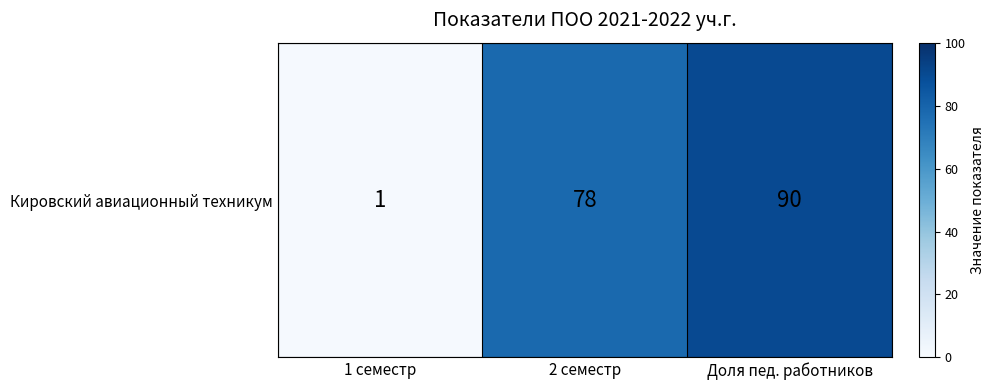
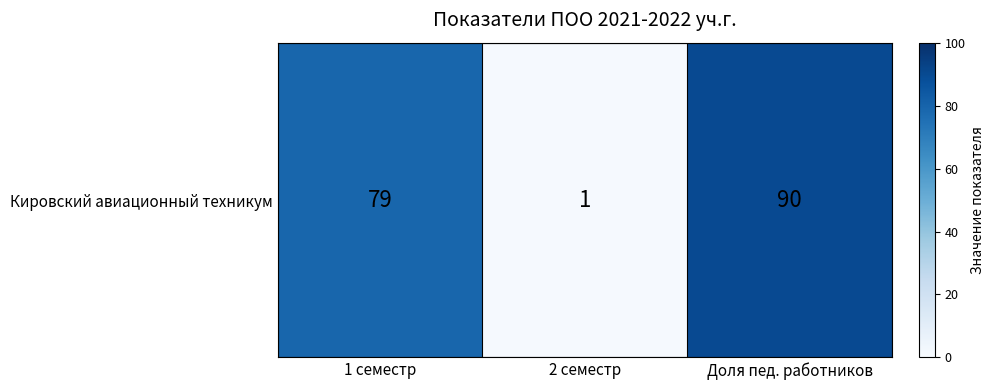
  {
    "Кировский авиационный техникум": {
-     "1 семестр": 1,
-     "2 семестр": 78,
+     "1 семестр": 79,
+     "2 семестр": 1,
      "Доля пед. работников": 90
    }
  }
